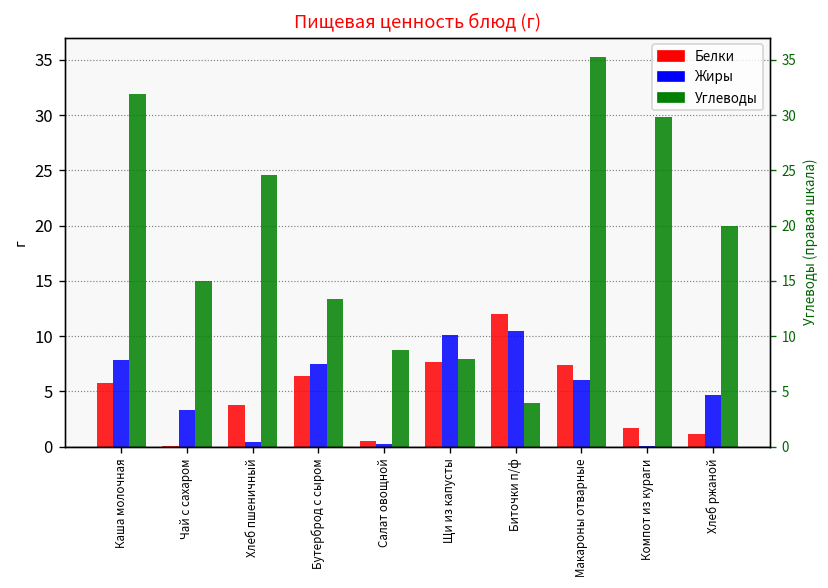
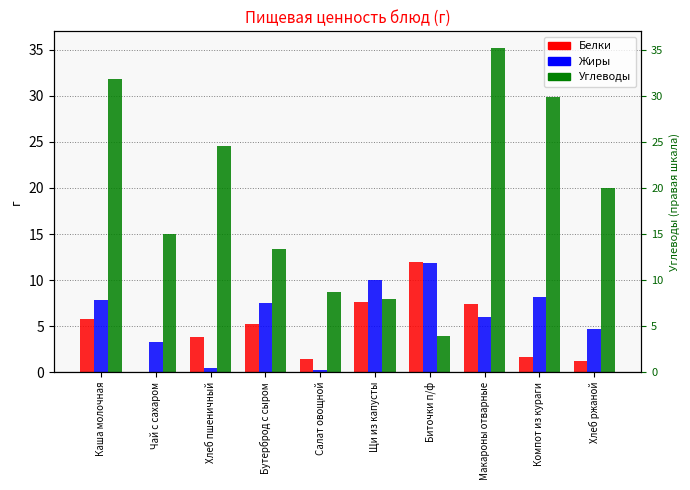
  {
    "Белки": {
      "Каша молочная": 6,
      "Хлеб пшеничный": 4,
-     "Бутерброд с сыром": 6,
-     "Салат овощной": 0.5,
+     "Бутерброд с сыром": 5,
+     "Салат овощной": 1.4,
      "Щи из капусты": 8,
      "Биточки п/ф": 12,
      "Макароны отварные": 7,
      "Компот из кураги": 2,
      "Хлеб ржаной": 1
    },
    "Жиры": {
      "Каша молочная": 8,
      "Чай с сахаром": 3,
      "Хлеб пшеничный": 0,
      "Бутерброд с сыром": 7,
      "Щи из капусты": 10,
-     "Биточки п/ф": 11,
+     "Биточки п/ф": 12,
      "Макароны отварные": 6,
-     "Компот из кураги": 0,
+     "Компот из кураги": 8,
      "Хлеб ржаной": 5
    },
    "Углеводы": {
      "Каша молочная": 32,
      "Чай с сахаром": 15,
      "Хлеб пшеничный": 25,
      "Бутерброд с сыром": 13,
      "Салат овощной": 9,
      "Щи из капусты": 8,
      "Биточки п/ф": 4,
      "Макароны отварные": 35,
      "Компот из кураги": 30,
      "Хлеб ржаной": 20
    }
  }
